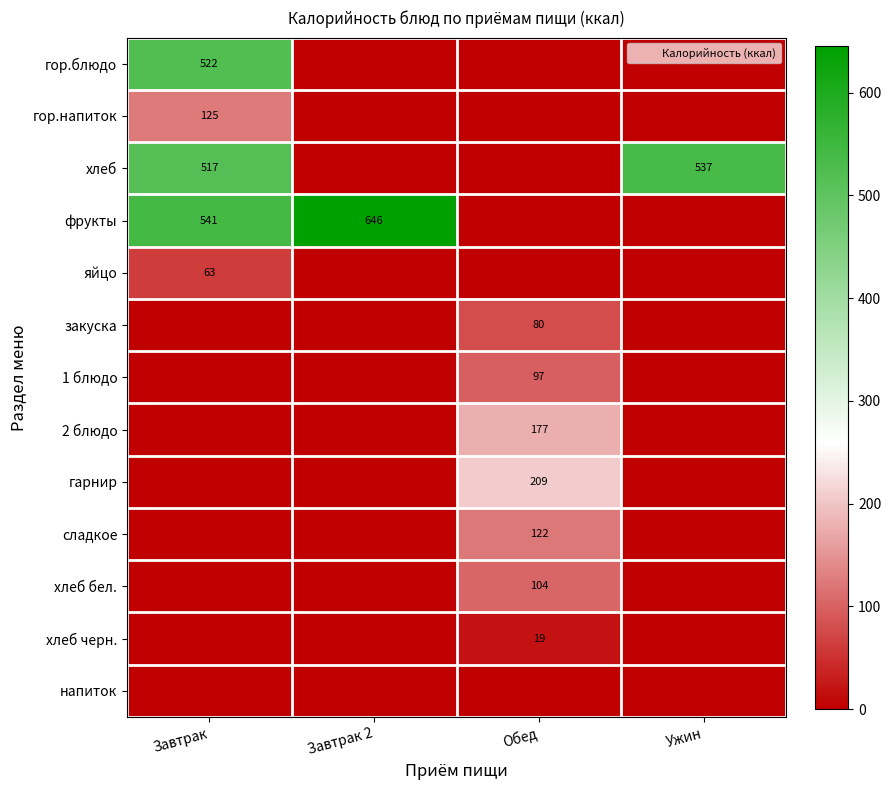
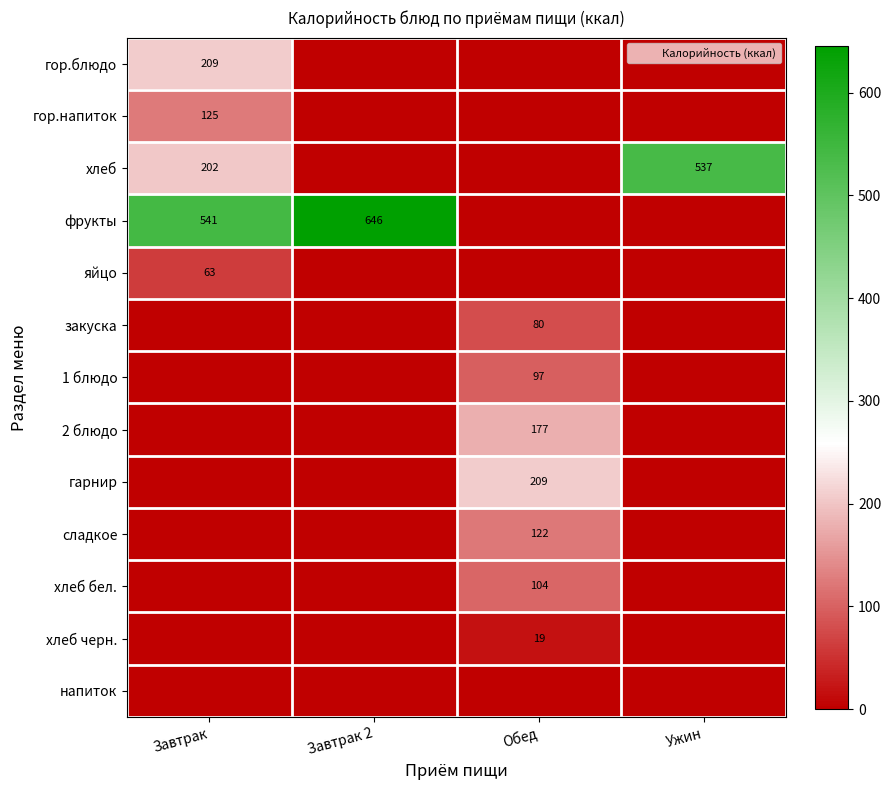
  {
    "гор.блюдо": {
-     "Завтрак": 522
+     "Завтрак": 209
    },
    "гор.напиток": {
      "Завтрак": 125
    },
    "хлеб": {
-     "Завтрак": 517,
+     "Завтрак": 202,
      "Ужин": 537
    },
    "фрукты": {
      "Завтрак": 541,
      "Завтрак 2": 646
    },
    "яйцо": {
      "Завтрак": 63
    },
    "закуска": {
      "Обед": 80
    },
    "1 блюдо": {
      "Обед": 97
    },
    "2 блюдо": {
      "Обед": 177
    },
    "гарнир": {
      "Обед": 209
    },
    "сладкое": {
      "Обед": 122
    },
    "хлеб бел.": {
      "Обед": 104
    },
    "хлеб черн.": {
      "Обед": 19
    }
  }
